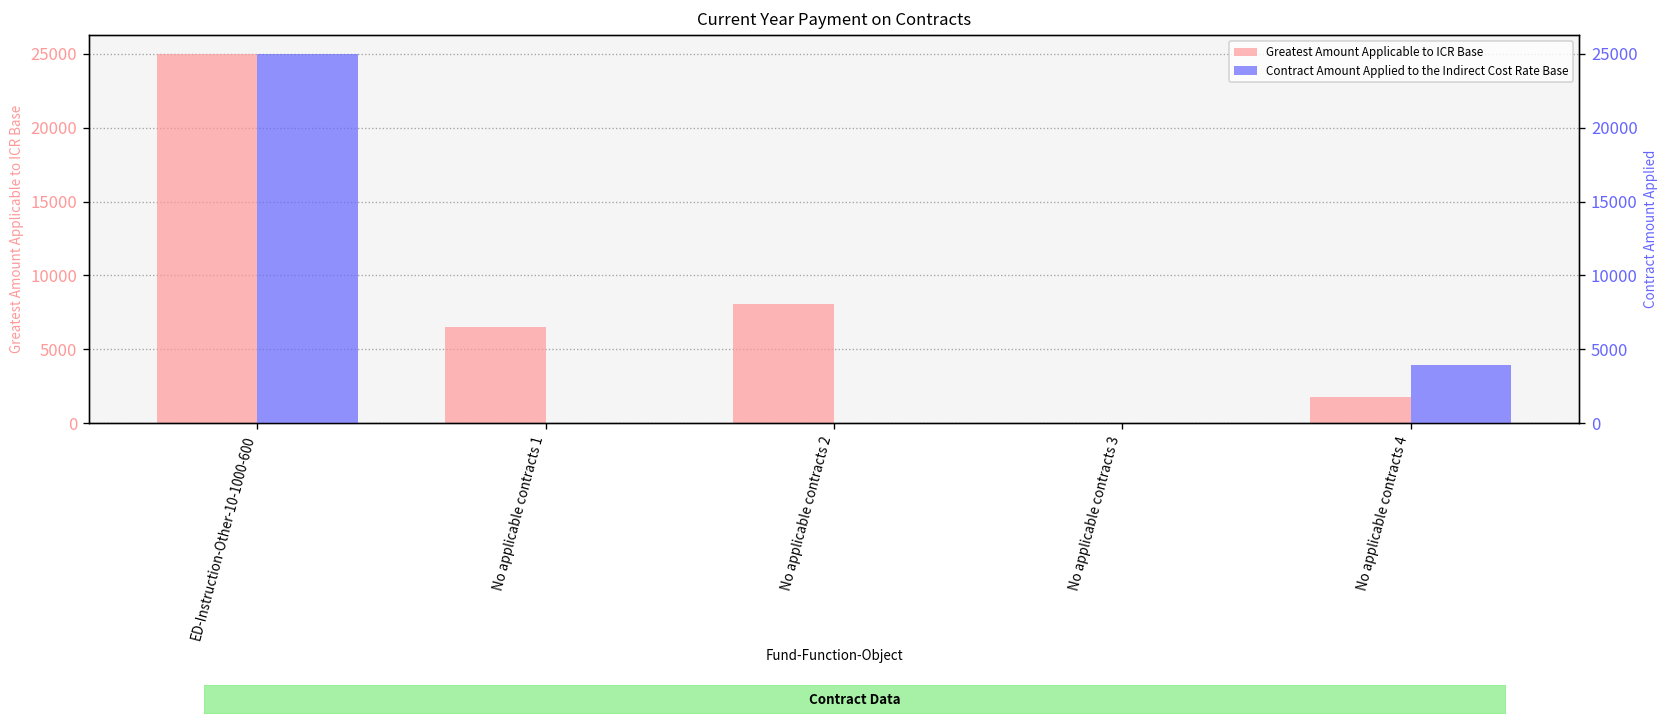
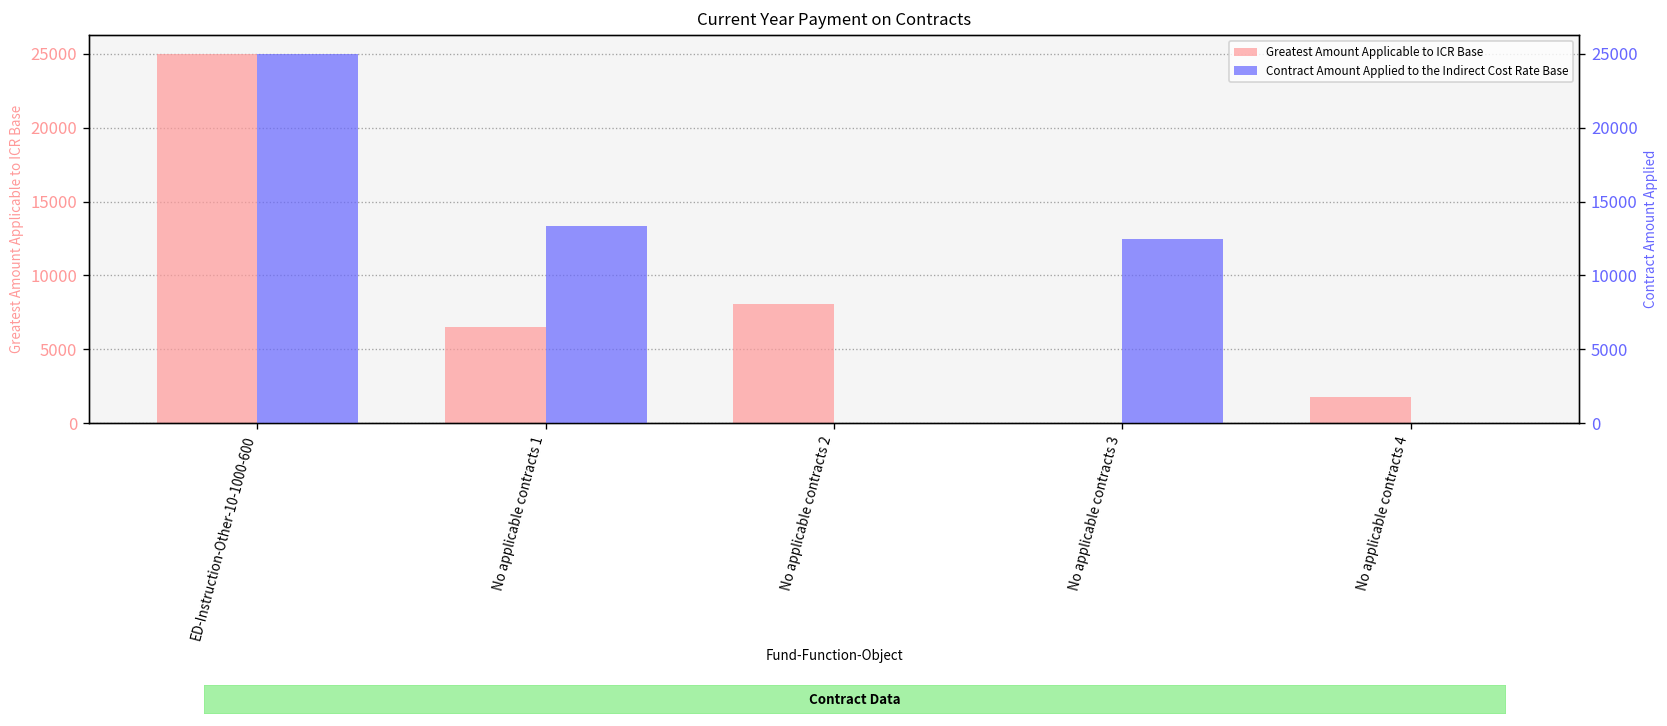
  {
    "Greatest Amount Applicable to ICR Base": {
      "ED-Instruction-Other-10-1000-600": 25000,
      "No applicable contracts 1": 6500,
      "No applicable contracts 2": 8100,
      "No applicable contracts 3": 0,
      "No applicable contracts 4": 1800
    },
    "Contract Amount Applied to the Indirect Cost Rate Base": {
      "ED-Instruction-Other-10-1000-600": 25000,
-     "No applicable contracts 1": 0,
+     "No applicable contracts 1": 13400,
      "No applicable contracts 2": 0,
-     "No applicable contracts 3": 0,
-     "No applicable contracts 4": 4000
+     "No applicable contracts 3": 12500,
+     "No applicable contracts 4": 0
    }
  }
